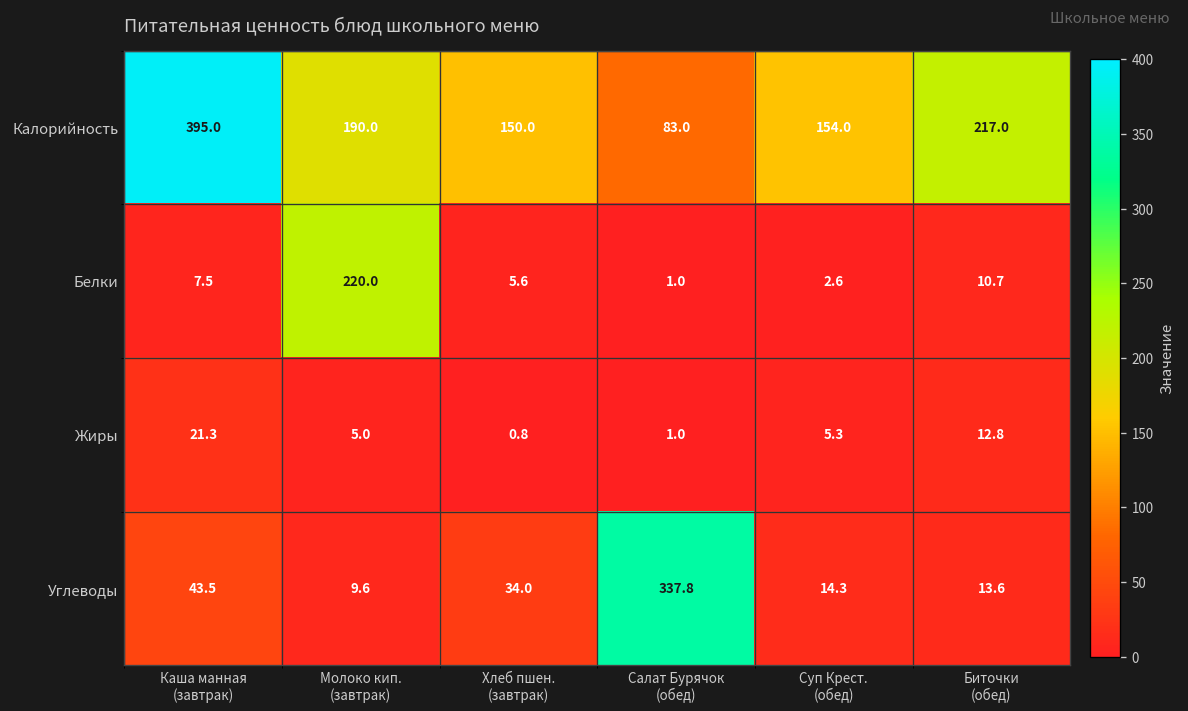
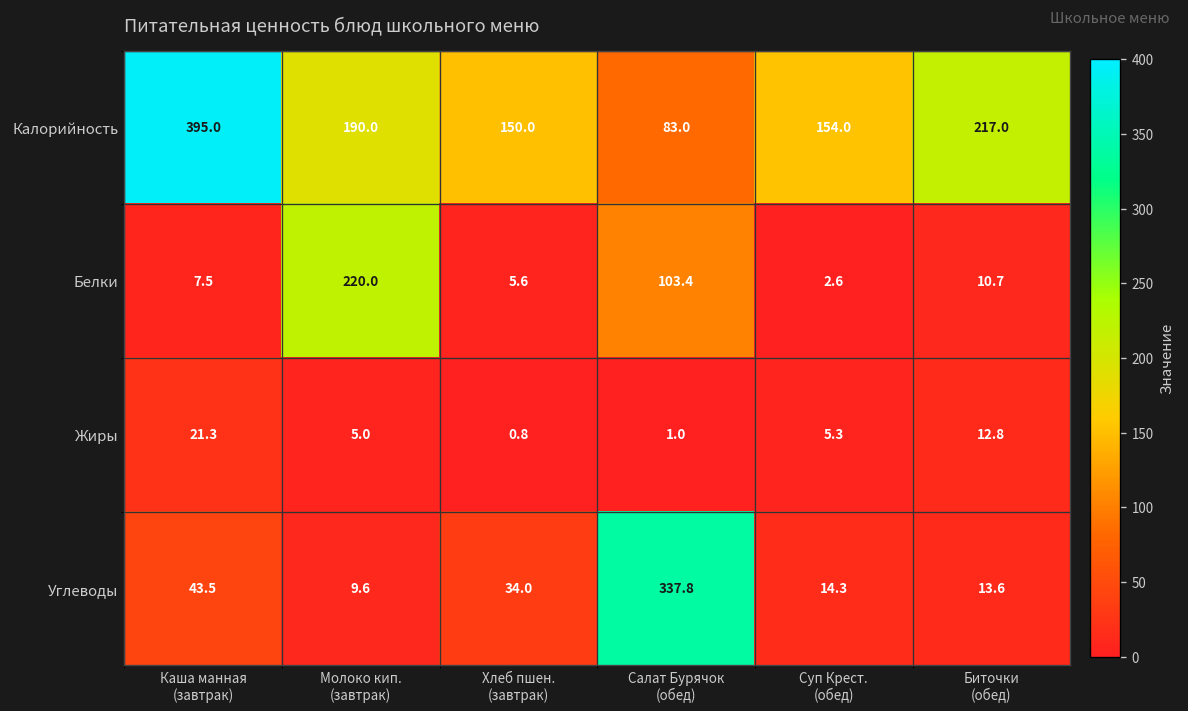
  {
    "Калорийность": {
      "Каша манная (завтрак)": 395.0,
      "Молоко кип. (завтрак)": 190.0,
      "Хлеб пшен. (завтрак)": 150.0,
      "Салат Бурячок (обед)": 83.0,
      "Суп Крест. (обед)": 154.0,
      "Биточки (обед)": 217.0
    },
    "Белки": {
      "Каша манная (завтрак)": 7.5,
      "Молоко кип. (завтрак)": 220.0,
      "Хлеб пшен. (завтрак)": 5.6,
-     "Салат Бурячок (обед)": 1.0,
+     "Салат Бурячок (обед)": 103.4,
      "Суп Крест. (обед)": 2.6,
      "Биточки (обед)": 10.7
    },
    "Жиры": {
      "Каша манная (завтрак)": 21.3,
      "Молоко кип. (завтрак)": 5.0,
      "Хлеб пшен. (завтрак)": 0.8,
      "Салат Бурячок (обед)": 1.0,
      "Суп Крест. (обед)": 5.3,
      "Биточки (обед)": 12.8
    },
    "Углеводы": {
      "Каша манная (завтрак)": 43.5,
      "Молоко кип. (завтрак)": 9.6,
      "Хлеб пшен. (завтрак)": 34.0,
      "Салат Бурячок (обед)": 337.8,
      "Суп Крест. (обед)": 14.3,
      "Биточки (обед)": 13.6
    }
  }
